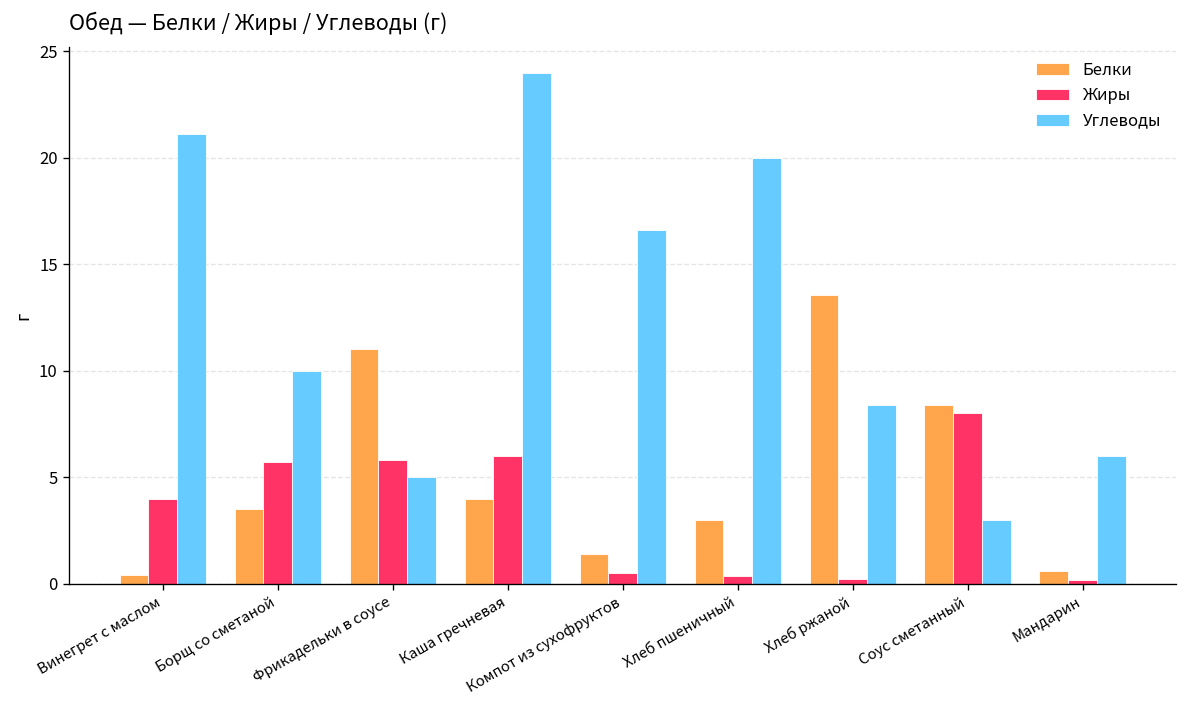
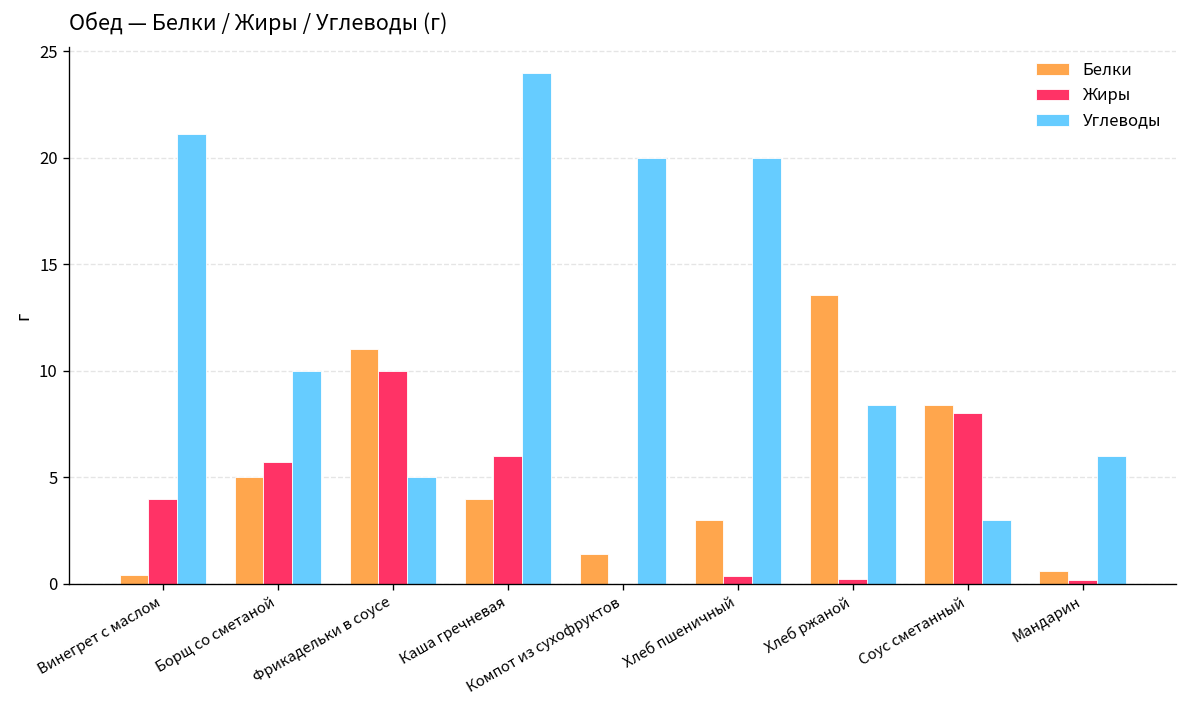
  {
    "Белки": {
      "Винегрет с маслом": 0.4,
-     "Борщ со сметаной": 3.5,
+     "Борщ со сметаной": 5.0,
      "Фрикадельки в соусе": 11.0,
      "Каша гречневая": 4.0,
      "Компот из сухофруктов": 1.4,
      "Хлеб пшеничный": 3.0,
      "Хлеб ржаной": 13.6,
      "Соус сметанный": 8.4,
      "Мандарин": 0.6
    },
    "Жиры": {
      "Винегрет с маслом": 4.0,
      "Борщ со сметаной": 5.7,
-     "Фрикадельки в соусе": 5.8,
+     "Фрикадельки в соусе": 10.0,
      "Каша гречневая": 6.0,
-     "Компот из сухофруктов": 0.5,
+     "Компот из сухофруктов": 0.0,
      "Хлеб пшеничный": 0.4,
      "Хлеб ржаной": 0.2,
      "Соус сметанный": 8.0,
      "Мандарин": 0.2
    },
    "Углеводы": {
      "Винегрет с маслом": 21.1,
      "Борщ со сметаной": 10.0,
      "Фрикадельки в соусе": 5.0,
      "Каша гречневая": 24.0,
-     "Компот из сухофруктов": 16.6,
+     "Компот из сухофруктов": 20.0,
      "Хлеб пшеничный": 20.0,
      "Хлеб ржаной": 8.4,
      "Соус сметанный": 3.0,
      "Мандарин": 6.0
    }
  }
